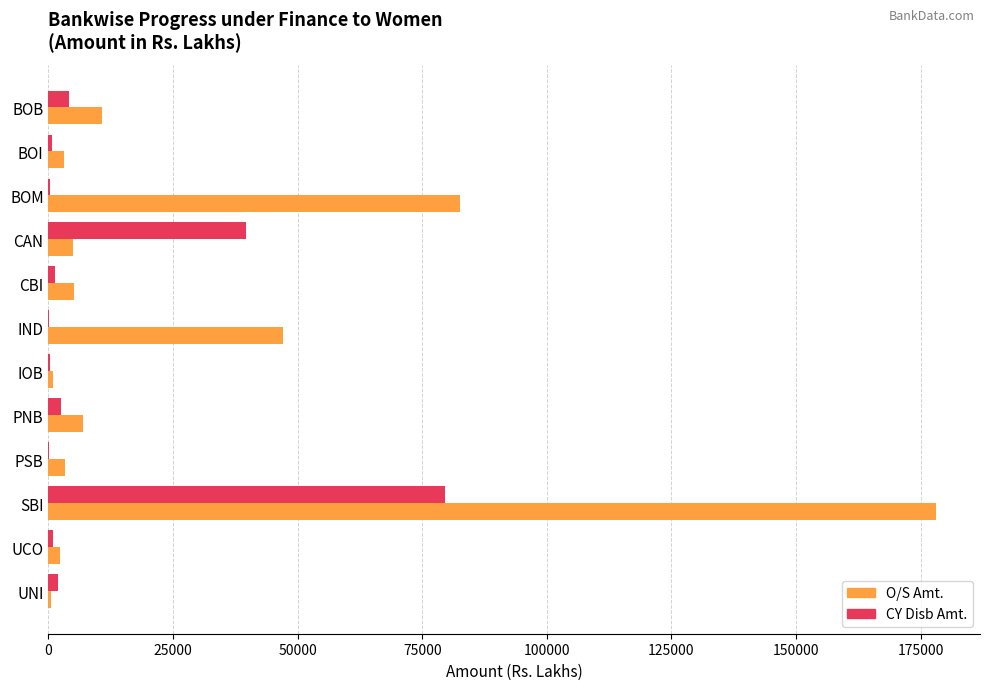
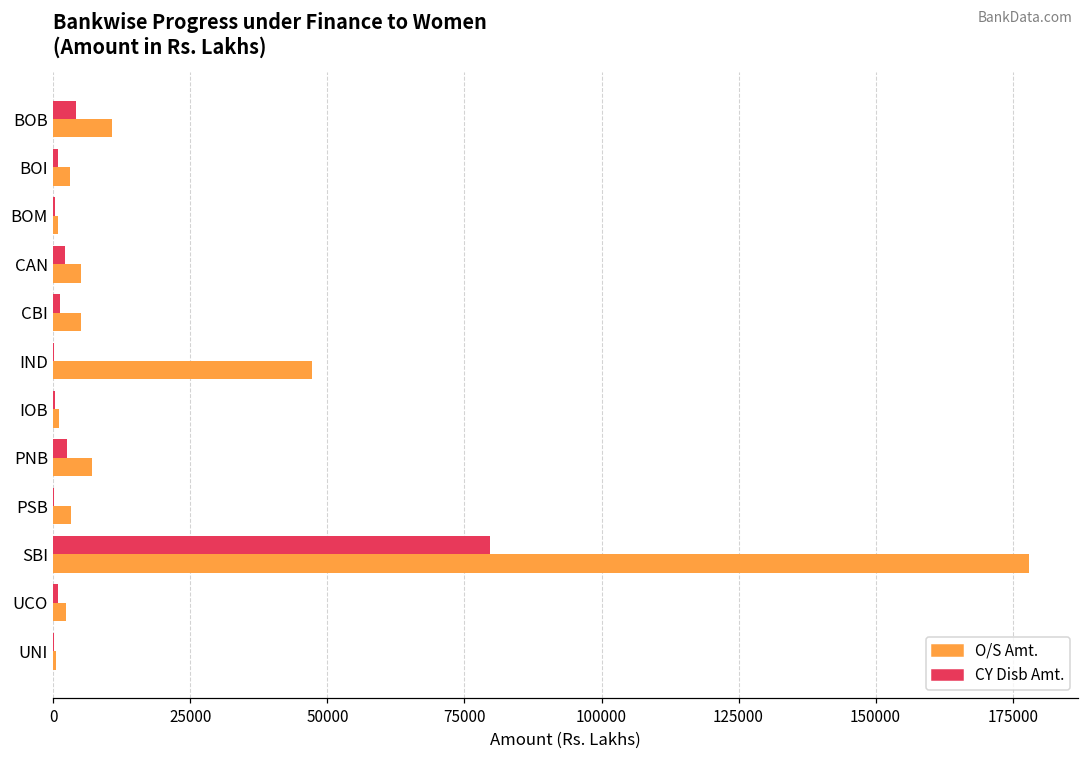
  {
    "O/S Amt.": {
      "BOB": 11000,
      "BOI": 3000,
-     "BOM": 83000,
+     "BOM": 1000,
      "CAN": 5000,
      "CBI": 5000,
      "IND": 47000,
      "IOB": 1000,
      "PNB": 7000,
      "PSB": 3000,
      "SBI": 178000,
      "UCO": 2000,
      "UNI": 1000
    },
    "CY Disb Amt.": {
      "BOB": 4000,
      "BOI": 1000,
-     "CAN": 40000,
+     "CAN": 2000,
      "CBI": 1000,
      "PNB": 2000,
      "SBI": 80000,
      "UCO": 1000,
-     "UNI": 2000
+     "UNI": 0
    }
  }
